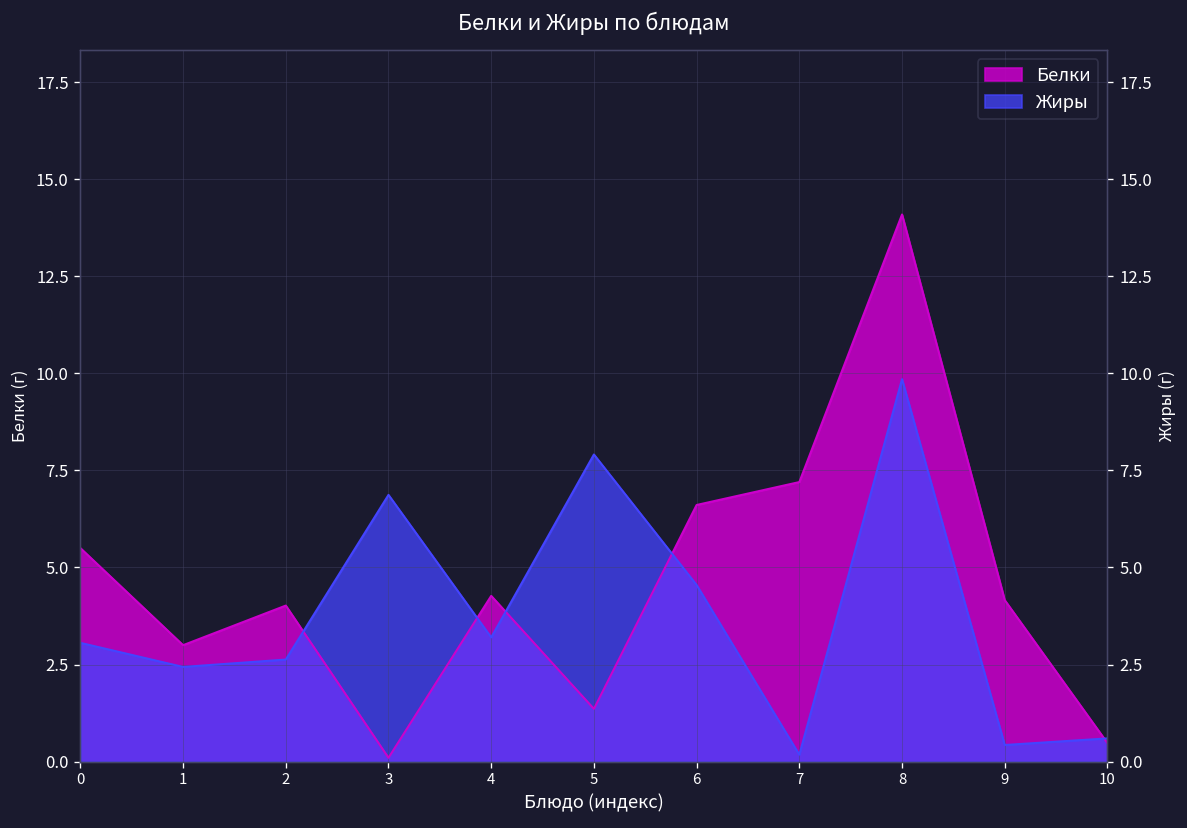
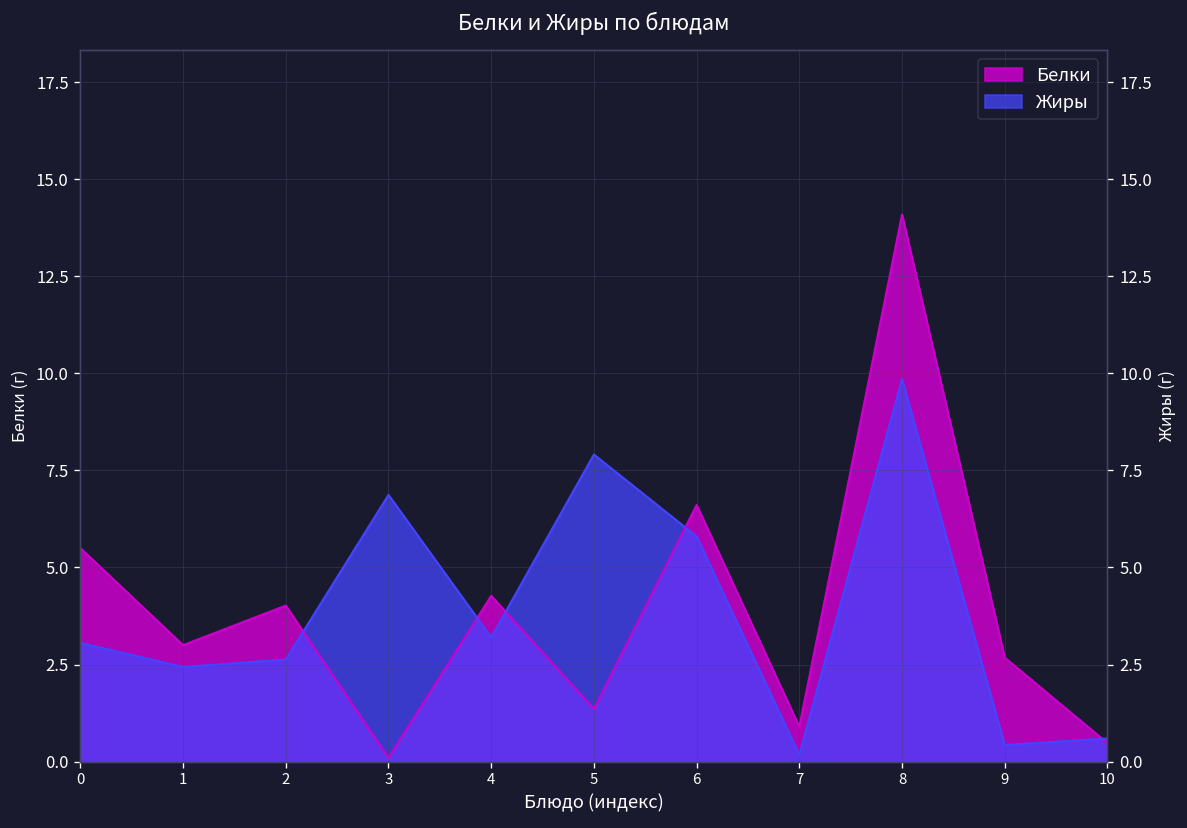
  {
    "Белки": {
      "0": 5.5,
      "1": 3.0,
      "2": 4.0,
      "3": 0.1,
      "4": 4.3,
      "5": 1.4,
      "6": 6.6,
-     "7": 7.2,
+     "7": 0.9,
      "8": 14.1,
-     "9": 4.2,
+     "9": 2.7,
      "10": 0.5
    },
    "Жиры": {
      "0": 3.1,
      "1": 2.4,
      "2": 2.6,
      "3": 6.9,
      "4": 3.2,
      "5": 7.9,
-     "6": 4.6,
+     "6": 5.8,
      "7": 0.2,
      "8": 9.9,
      "9": 0.4,
      "10": 0.6
    }
  }
